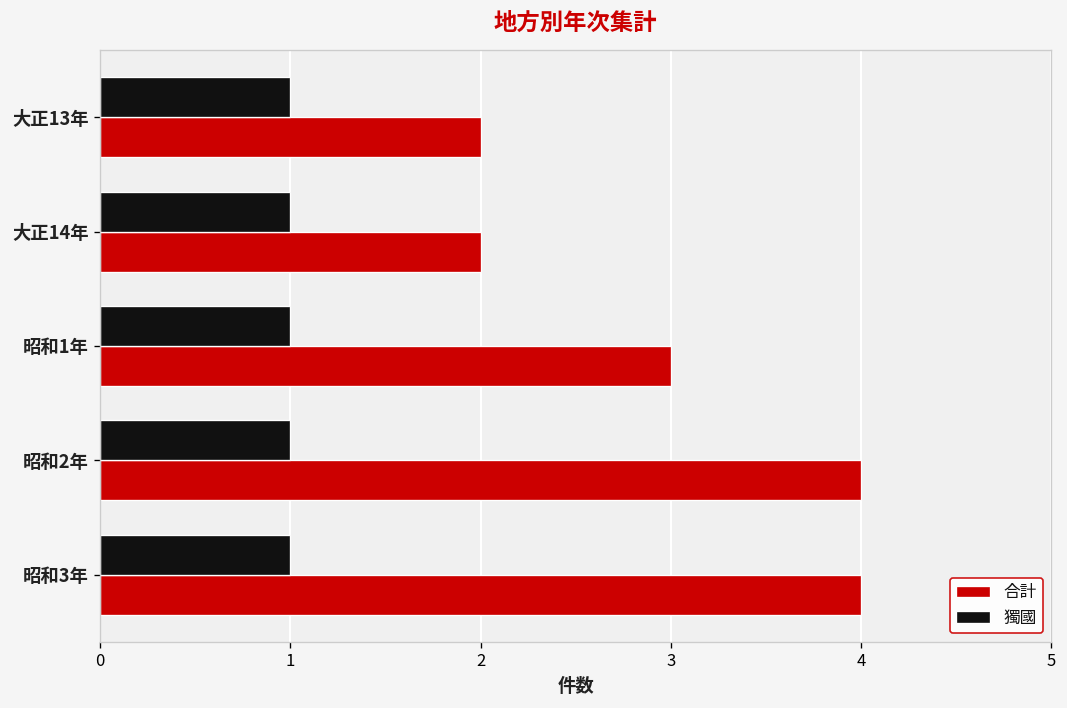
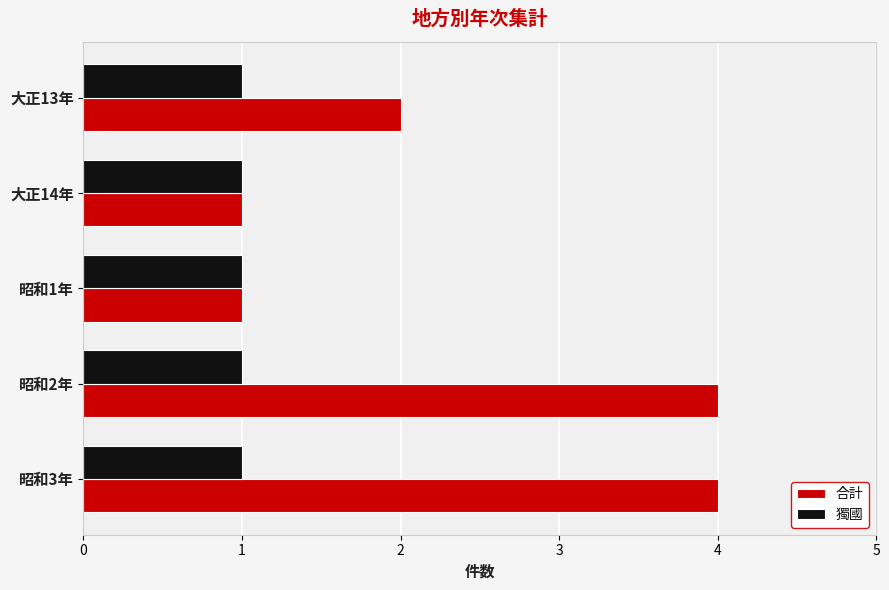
  {
    "合計": {
      "大正13年": 2,
-     "大正14年": 2,
-     "昭和1年": 3,
+     "大正14年": 1,
+     "昭和1年": 1,
      "昭和2年": 4,
      "昭和3年": 4
    },
    "獨國": {
      "大正13年": 1,
      "大正14年": 1,
      "昭和1年": 1,
      "昭和2年": 1,
      "昭和3年": 1
    }
  }
